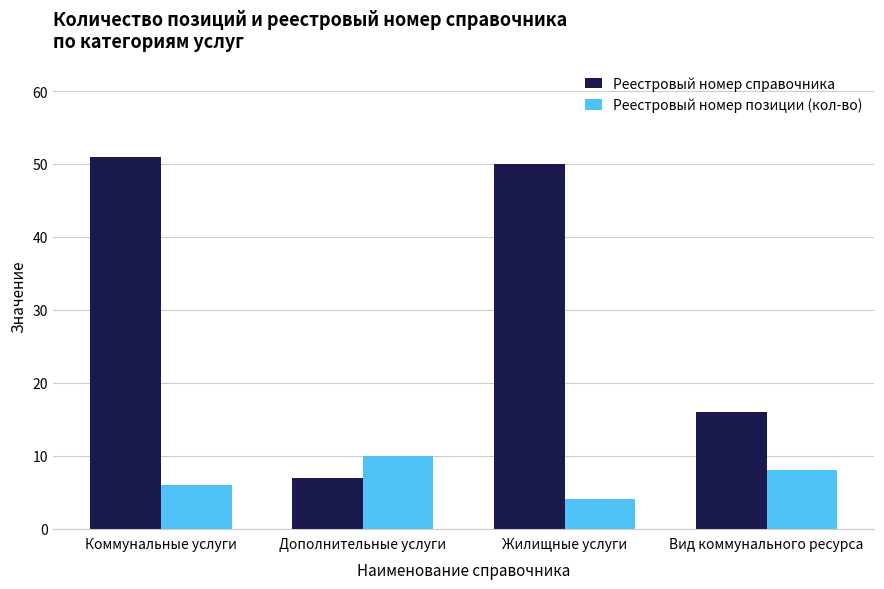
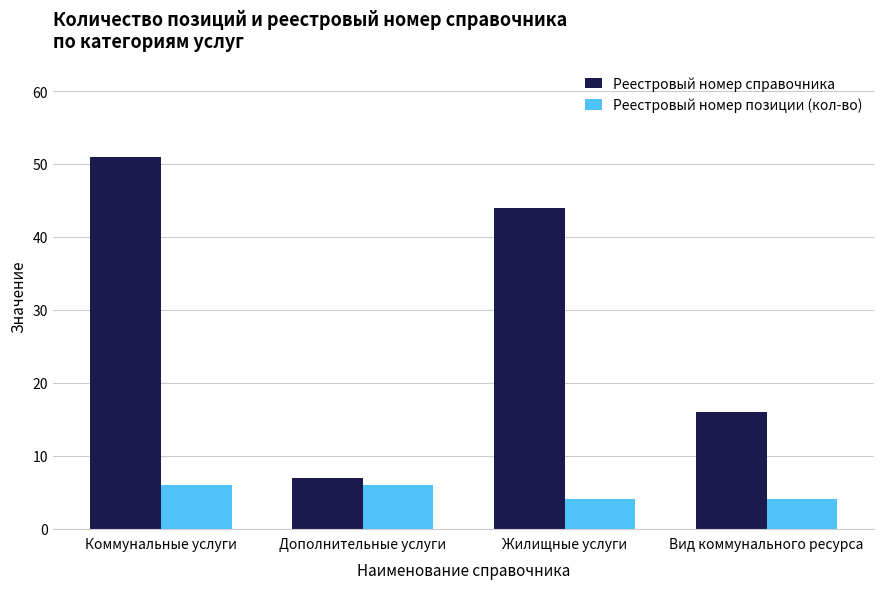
  {
    "Реестровый номер справочника": {
      "Коммунальные услуги": 51,
      "Дополнительные услуги": 7,
-     "Жилищные услуги": 50,
+     "Жилищные услуги": 44,
      "Вид коммунального ресурса": 16
    },
    "Реестровый номер позиции (кол-во)": {
      "Коммунальные услуги": 6,
-     "Дополнительные услуги": 10,
+     "Дополнительные услуги": 6,
      "Жилищные услуги": 4,
-     "Вид коммунального ресурса": 8
+     "Вид коммунального ресурса": 4
    }
  }
